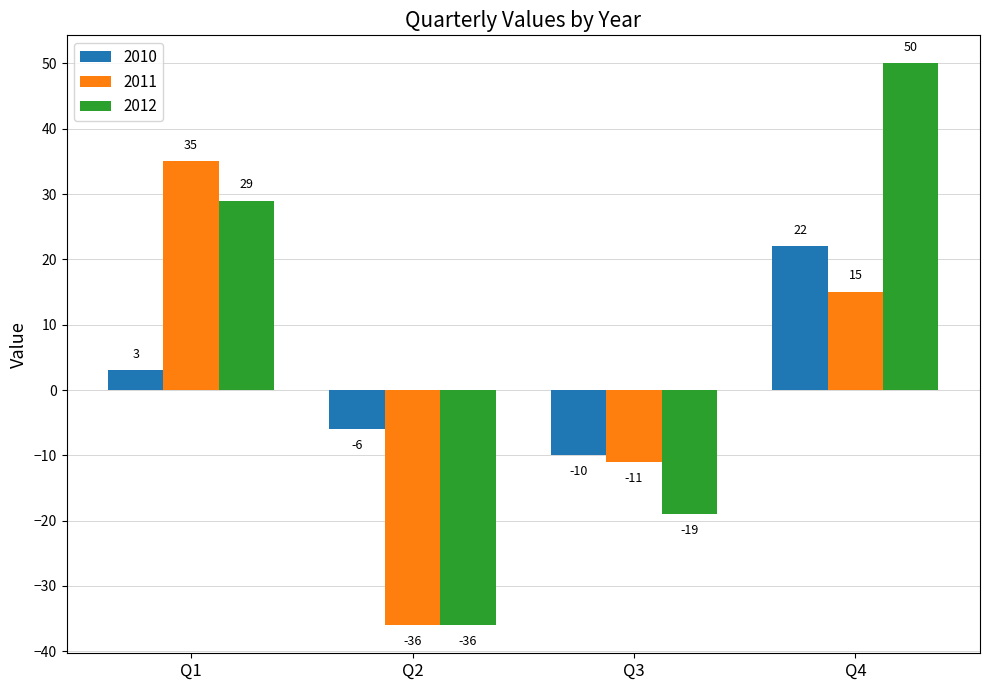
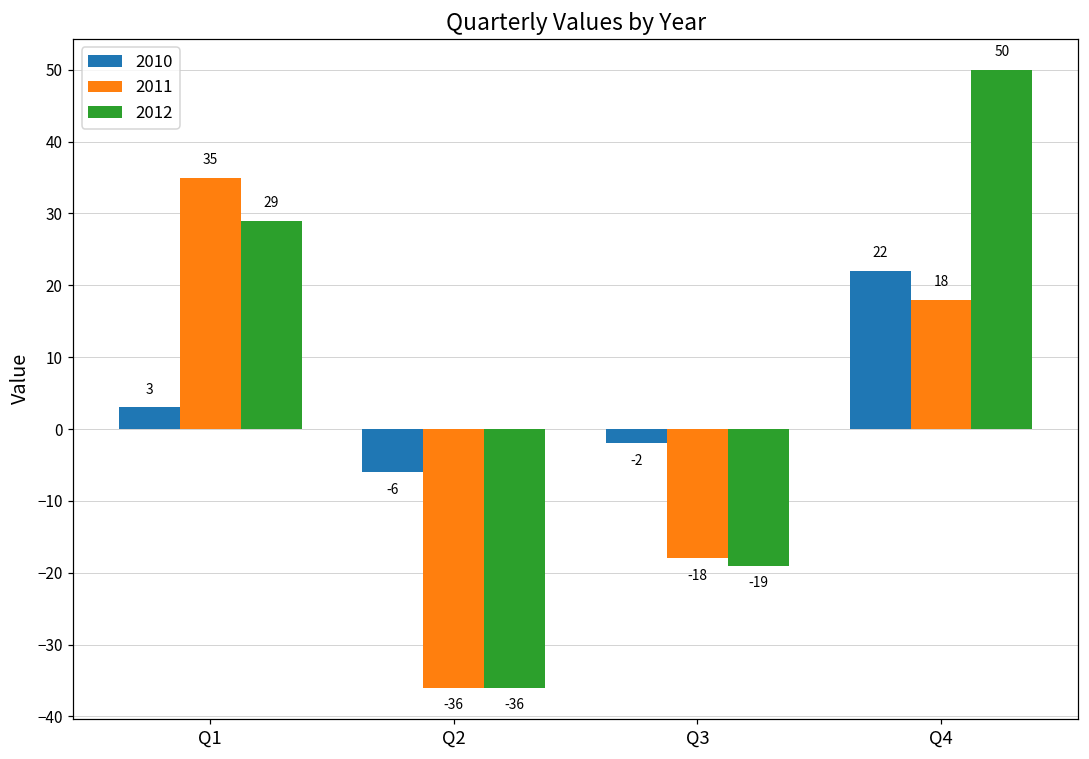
  {
    "2010": {
      "Q1": 3,
      "Q2": -6,
-     "Q3": -10,
+     "Q3": -2,
      "Q4": 22
    },
    "2011": {
      "Q1": 35,
      "Q2": -36,
-     "Q3": -11,
-     "Q4": 15
+     "Q3": -18,
+     "Q4": 18
    },
    "2012": {
      "Q1": 29,
      "Q2": -36,
      "Q3": -19,
      "Q4": 50
    }
  }
